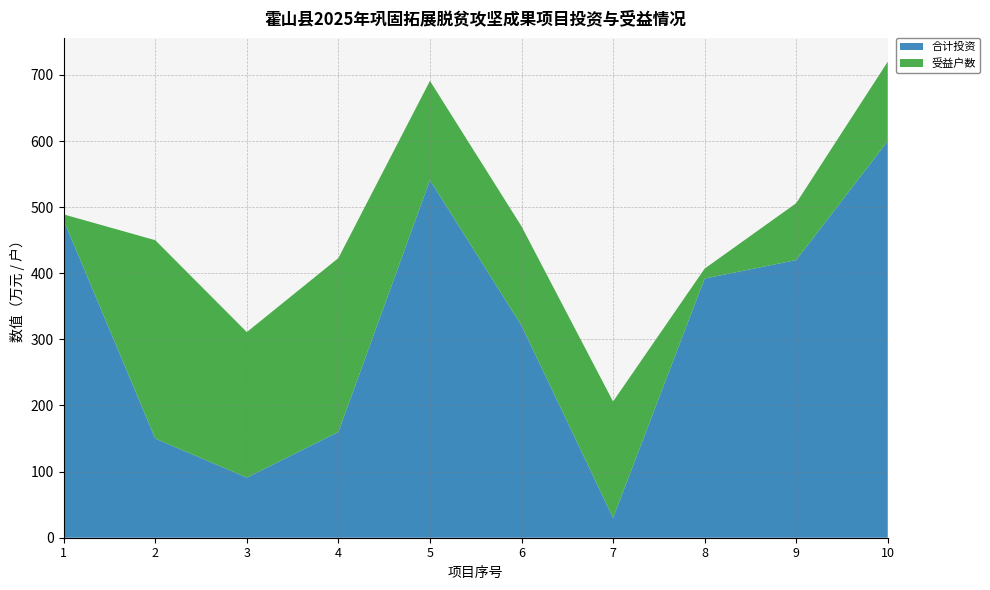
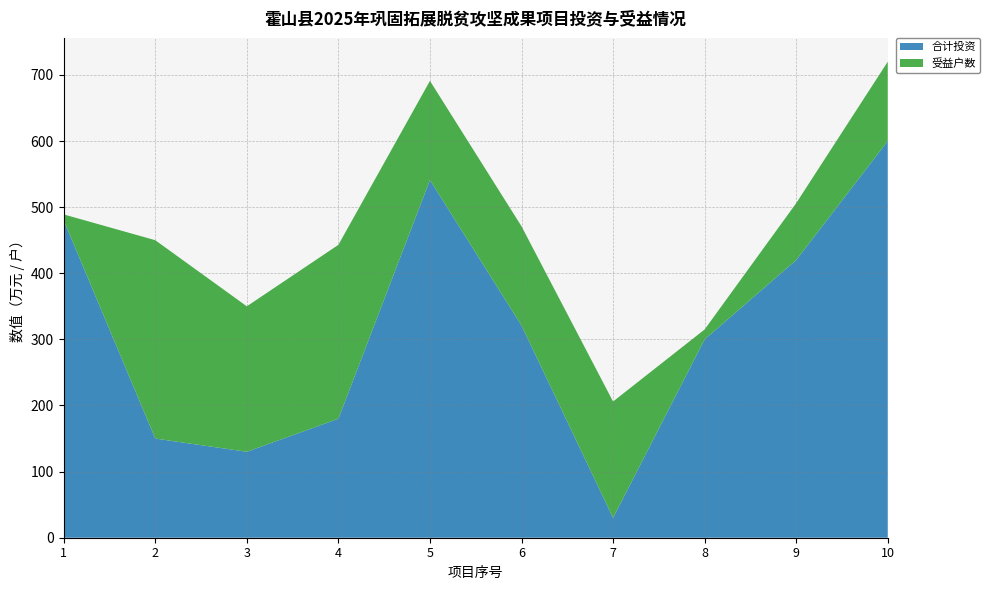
  {
    "合计投资": {
      "1": 480,
      "2": 150,
-     "3": 90,
-     "4": 160,
+     "3": 130,
+     "4": 180,
      "5": 540,
      "6": 320,
      "7": 30,
-     "8": 390,
+     "8": 300,
      "9": 420,
      "10": 600
    },
    "受益户数": {
      "1": 10,
      "2": 300,
      "3": 220,
      "4": 260,
      "5": 150,
      "6": 150,
      "7": 180,
      "8": 20,
      "9": 90,
      "10": 120
    }
  }
